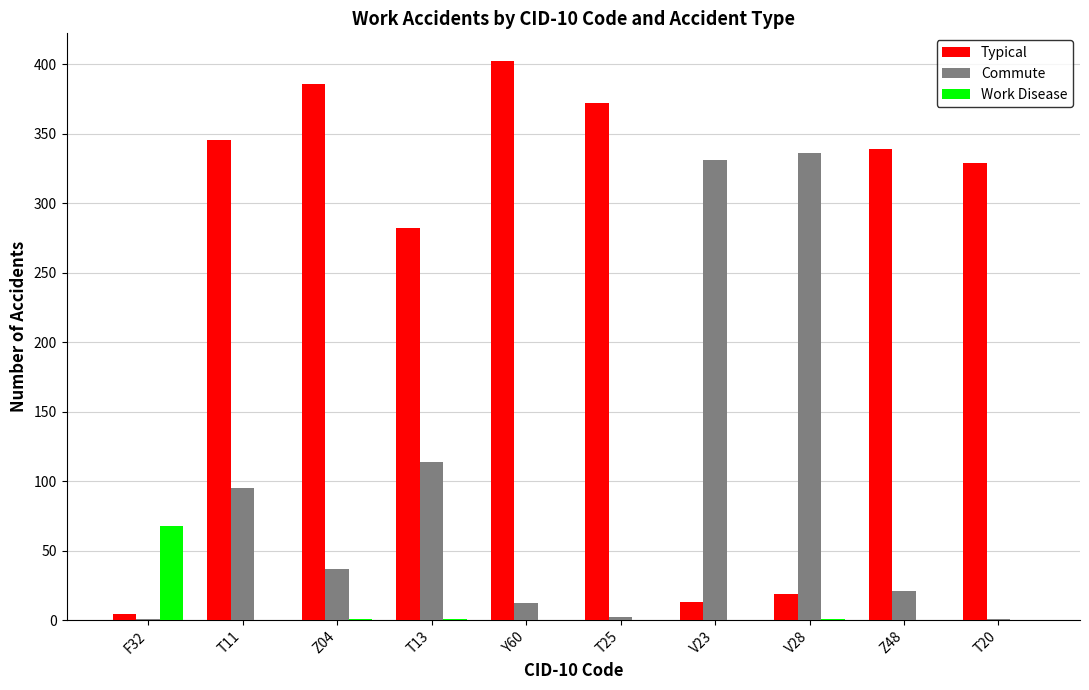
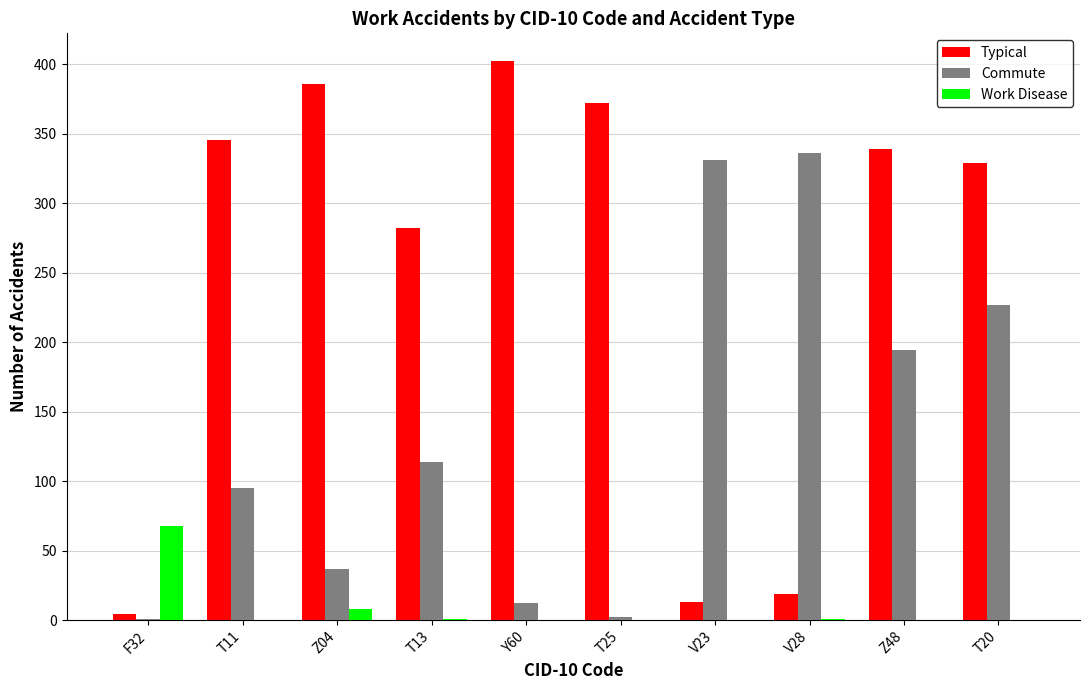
  {
    "Typical": {
      "F32": 4,
      "T11": 345,
      "Z04": 386,
      "T13": 282,
      "Y60": 402,
      "T25": 372,
      "V23": 13,
      "V28": 19,
      "Z48": 339,
      "T20": 329
    },
    "Commute": {
      "T11": 95,
      "Z04": 37,
      "T13": 114,
      "Y60": 12,
      "T25": 2,
      "V23": 331,
      "V28": 336,
-     "Z48": 21,
-     "T20": 1
+     "Z48": 194,
+     "T20": 227
    },
    "Work Disease": {
      "F32": 68,
      "T11": 0,
-     "Z04": 1,
+     "Z04": 8,
      "Y60": 0,
      "T25": 0,
      "V23": 0,
      "Z48": 0,
      "T20": 0
    }
  }
